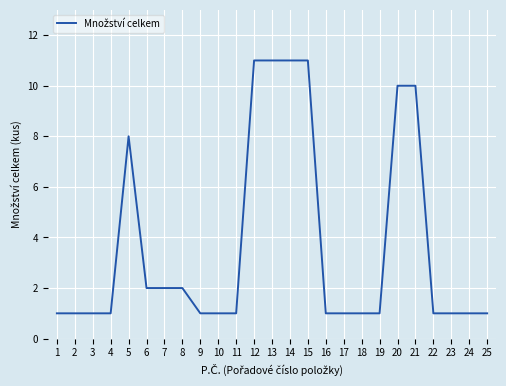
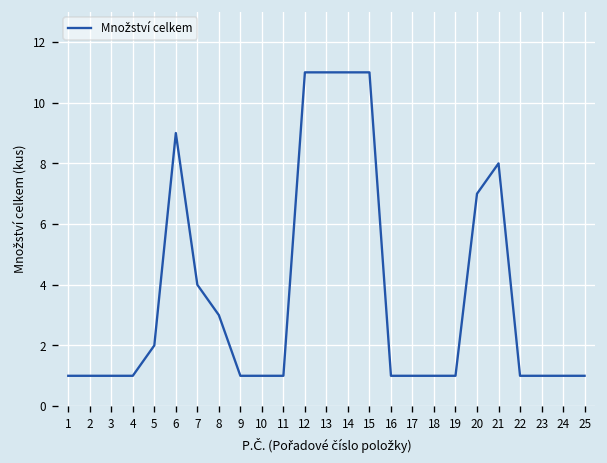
  {
    "1": 1,
    "2": 1,
    "3": 1,
    "4": 1,
-   "5": 8,
-   "6": 2,
-   "7": 2,
-   "8": 2,
+   "5": 2,
+   "6": 9,
+   "7": 4,
+   "8": 3,
    "9": 1,
    "10": 1,
    "11": 1,
    "12": 11,
    "13": 11,
    "14": 11,
    "15": 11,
    "16": 1,
    "17": 1,
    "18": 1,
    "19": 1,
-   "20": 10,
-   "21": 10,
+   "20": 7,
+   "21": 8,
    "22": 1,
    "23": 1,
    "24": 1,
    "25": 1
  }
